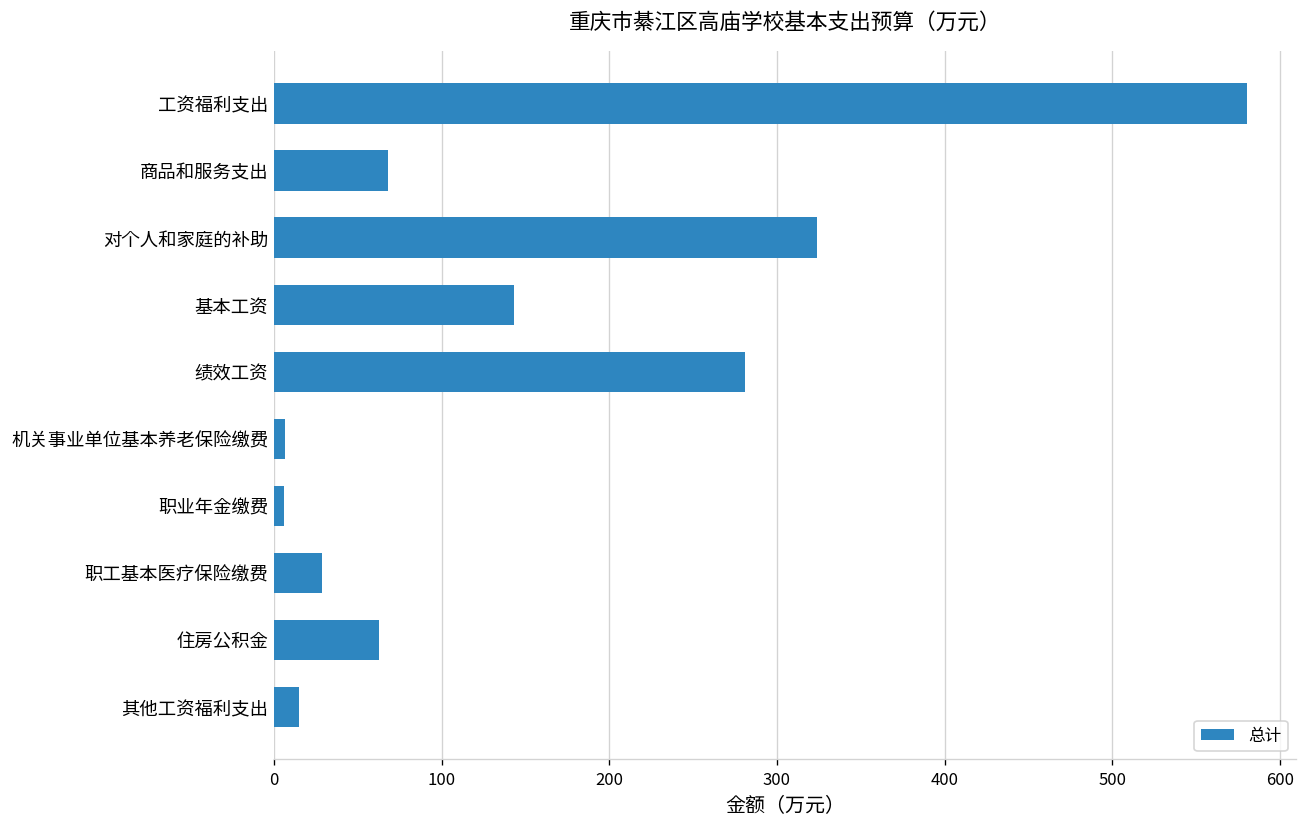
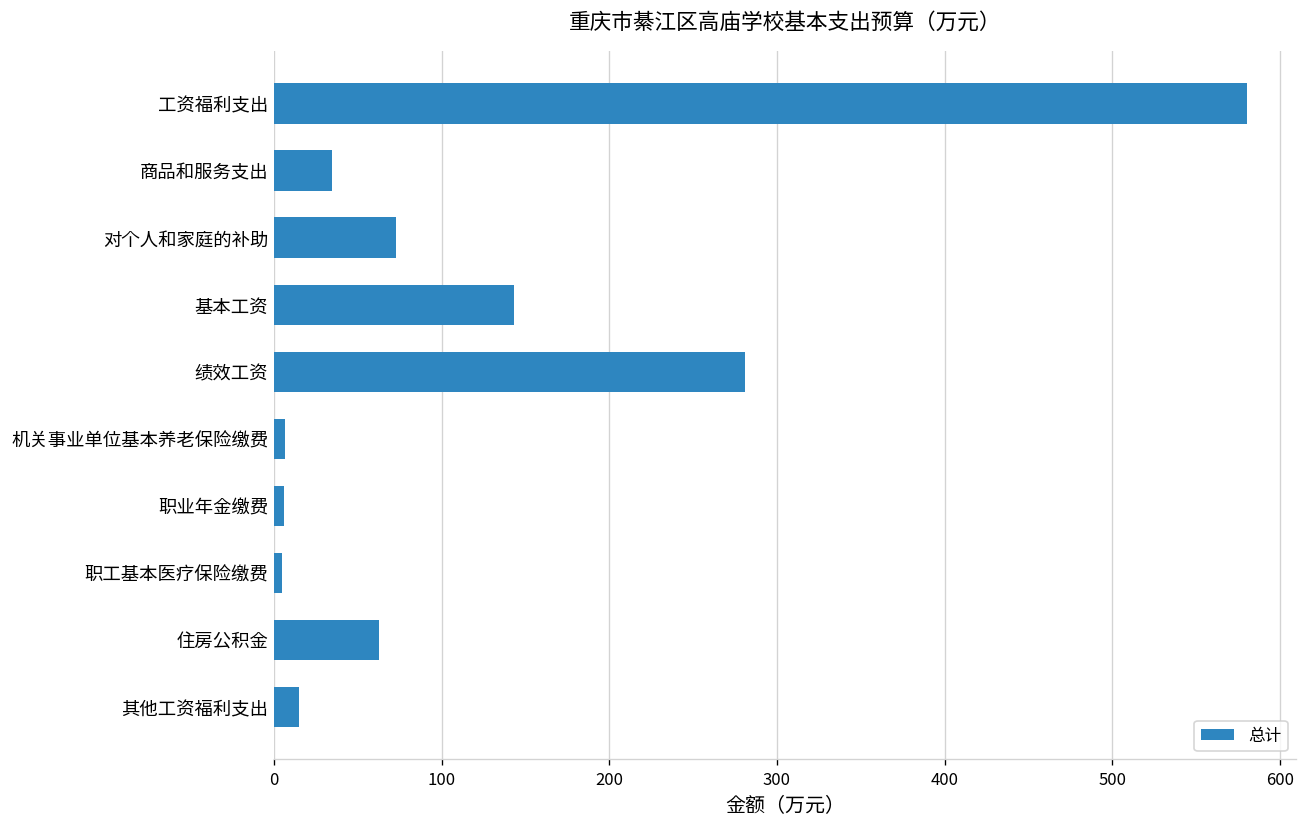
  {
    "工资福利支出": 581,
-   "商品和服务支出": 68,
-   "对个人和家庭的补助": 324,
+   "商品和服务支出": 34,
+   "对个人和家庭的补助": 73,
    "基本工资": 143,
    "绩效工资": 281,
    "机关事业单位基本养老保险缴费": 7,
    "职业年金缴费": 6,
-   "职工基本医疗保险缴费": 29,
+   "职工基本医疗保险缴费": 5,
    "住房公积金": 62,
    "其他工资福利支出": 15
  }
